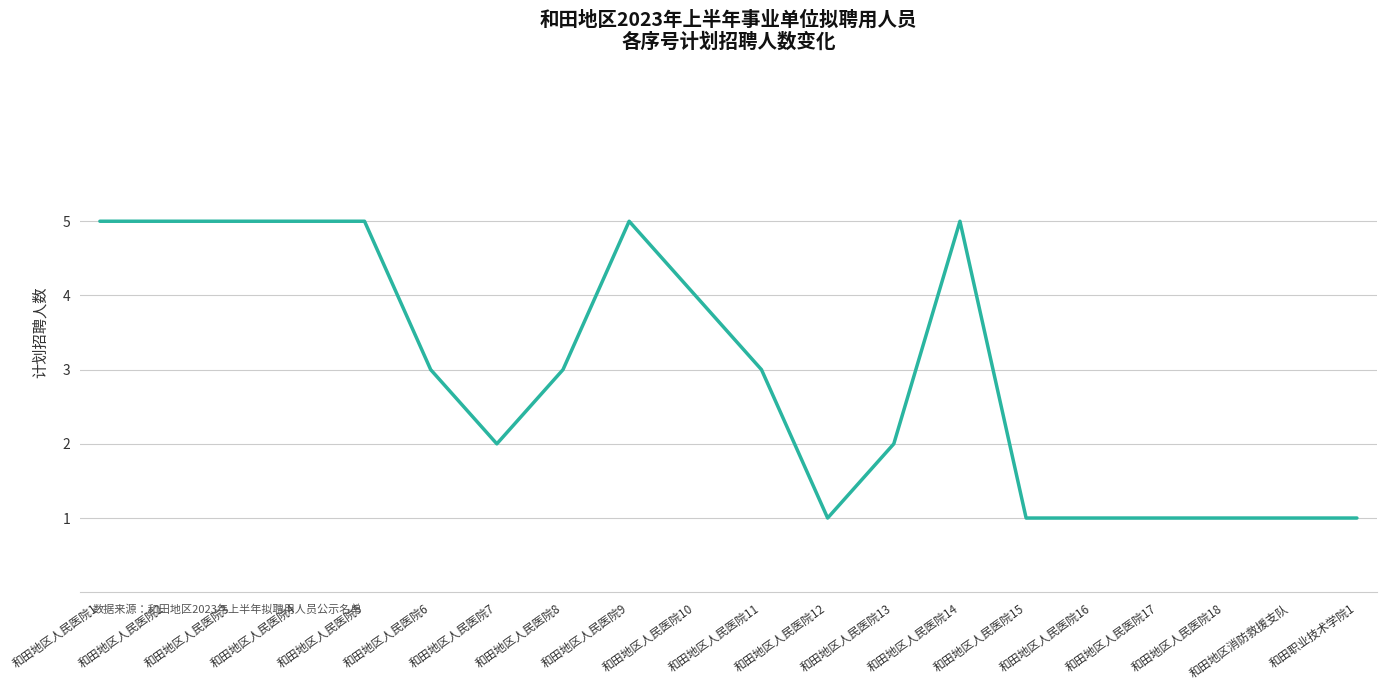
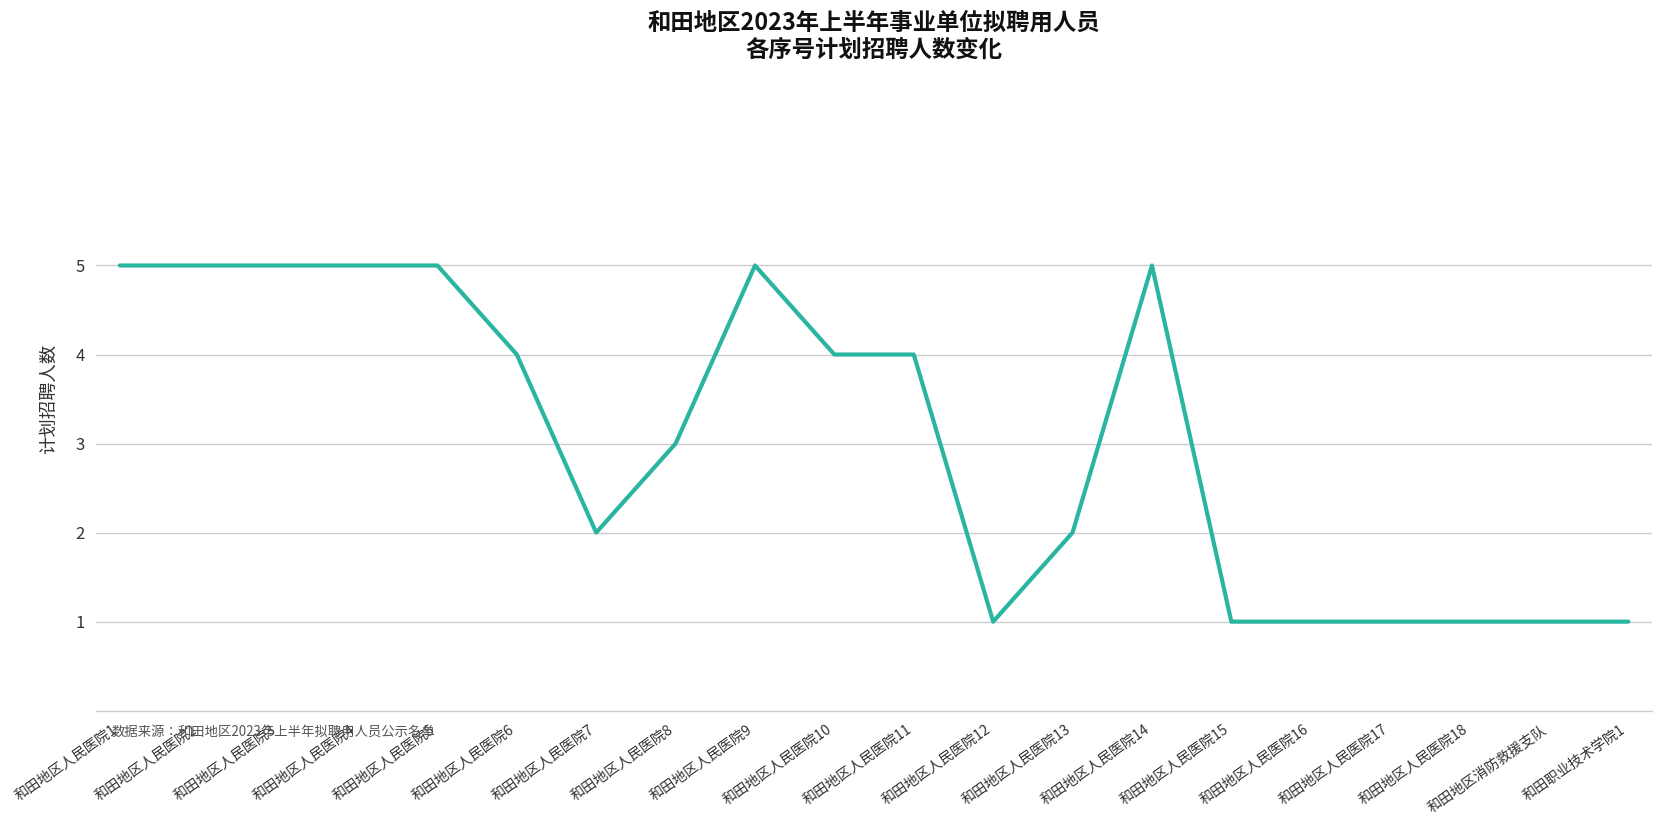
  {
    "和田地区人民医院1": 5,
    "和田地区人民医院2": 5,
    "和田地区人民医院3": 5,
    "和田地区人民医院4": 5,
    "和田地区人民医院5": 5,
-   "和田地区人民医院6": 3,
+   "和田地区人民医院6": 4,
    "和田地区人民医院7": 2,
    "和田地区人民医院8": 3,
    "和田地区人民医院9": 5,
    "和田地区人民医院10": 4,
-   "和田地区人民医院11": 3,
+   "和田地区人民医院11": 4,
    "和田地区人民医院12": 1,
    "和田地区人民医院13": 2,
    "和田地区人民医院14": 5,
    "和田地区人民医院15": 1,
    "和田地区人民医院16": 1,
    "和田地区人民医院17": 1,
    "和田地区人民医院18": 1,
    "和田地区消防救援支队": 1,
    "和田职业技术学院1": 1
  }
